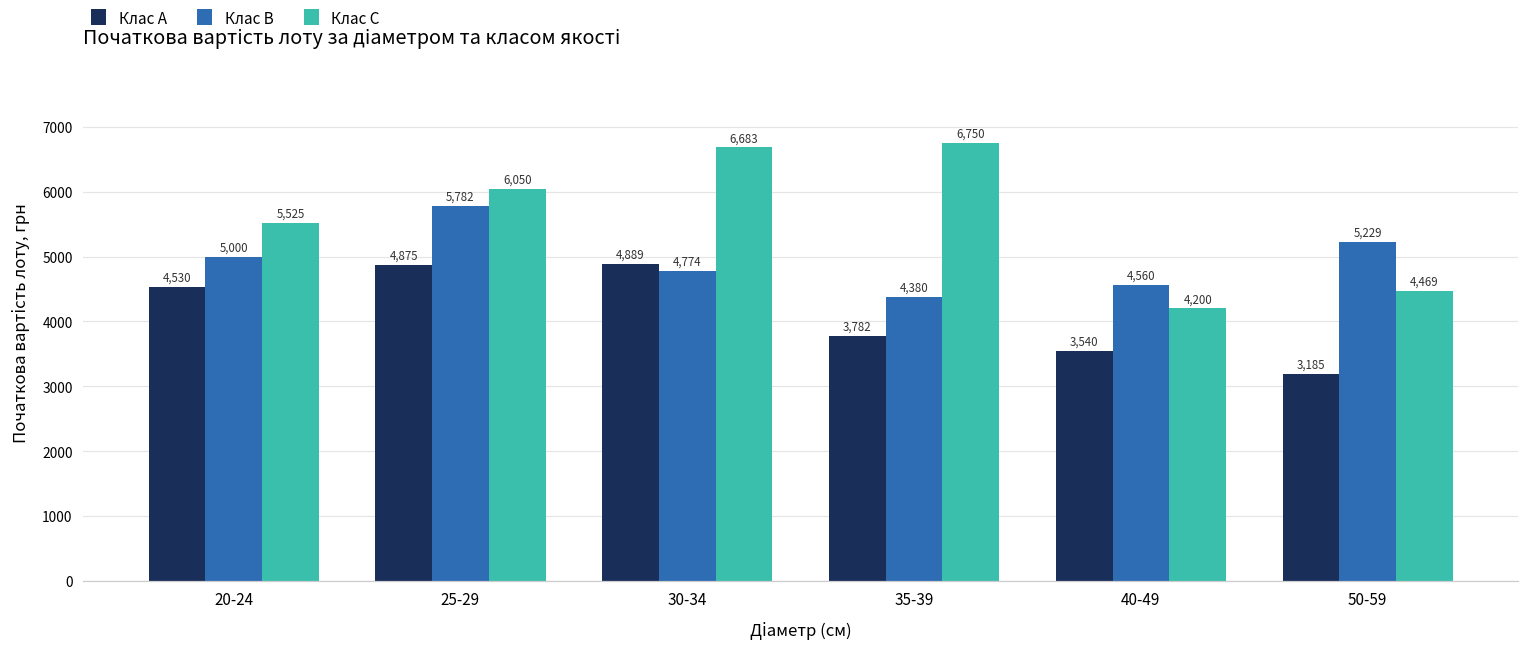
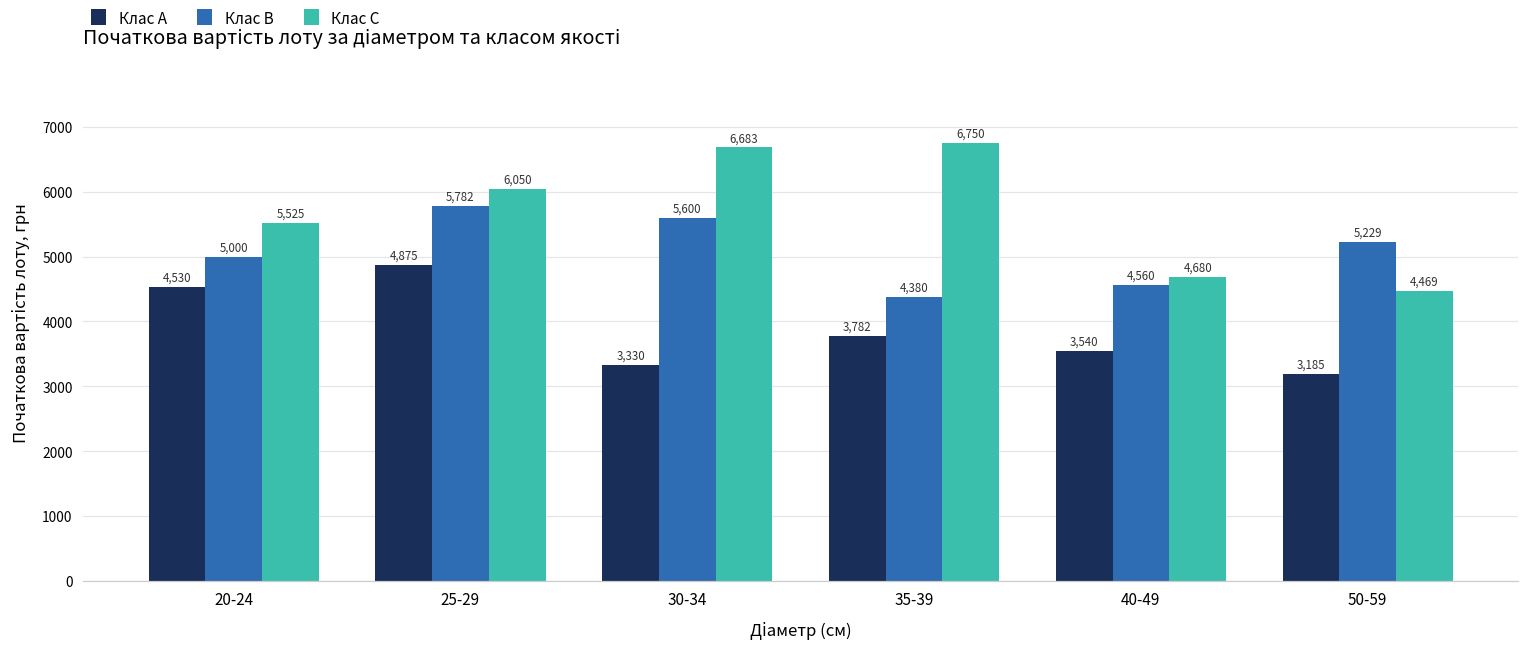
  {
    "Клас A": {
      "20-24": "4,530",
      "25-29": "4,875",
-     "30-34": "4,889",
+     "30-34": "3,330",
      "35-39": "3,782",
      "40-49": "3,540",
      "50-59": "3,185"
    },
    "Клас B": {
      "20-24": "5,000",
      "25-29": "5,782",
-     "30-34": "4,774",
+     "30-34": "5,600",
      "35-39": "4,380",
      "40-49": "4,560",
      "50-59": "5,229"
    },
    "Клас C": {
      "20-24": "5,525",
      "25-29": "6,050",
      "30-34": "6,683",
      "35-39": "6,750",
-     "40-49": "4,200",
+     "40-49": "4,680",
      "50-59": "4,469"
    }
  }
